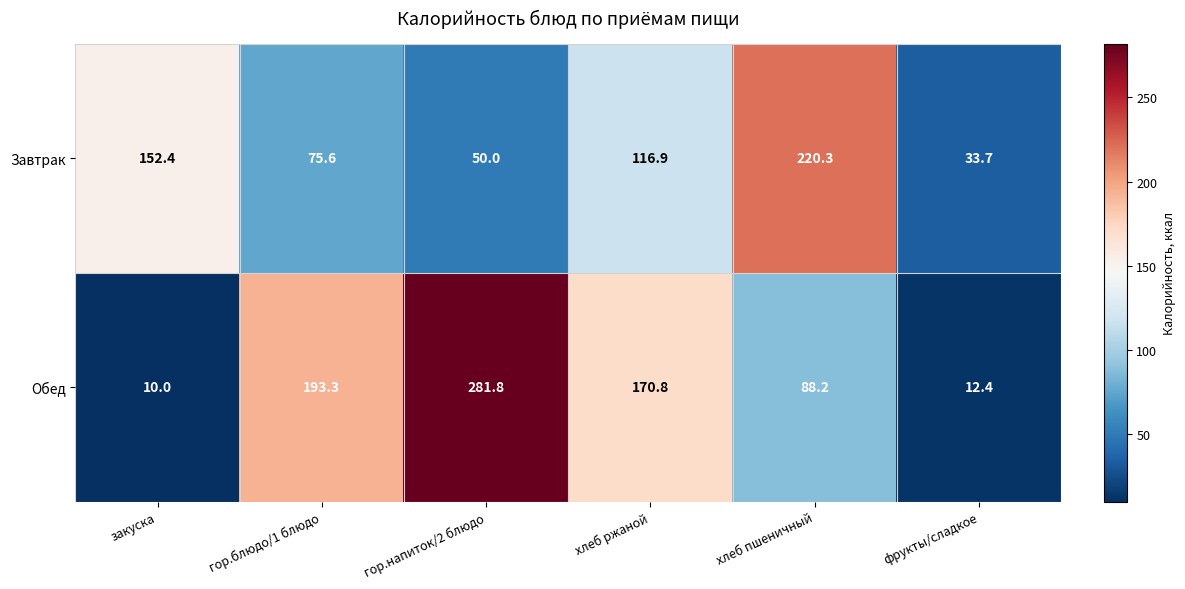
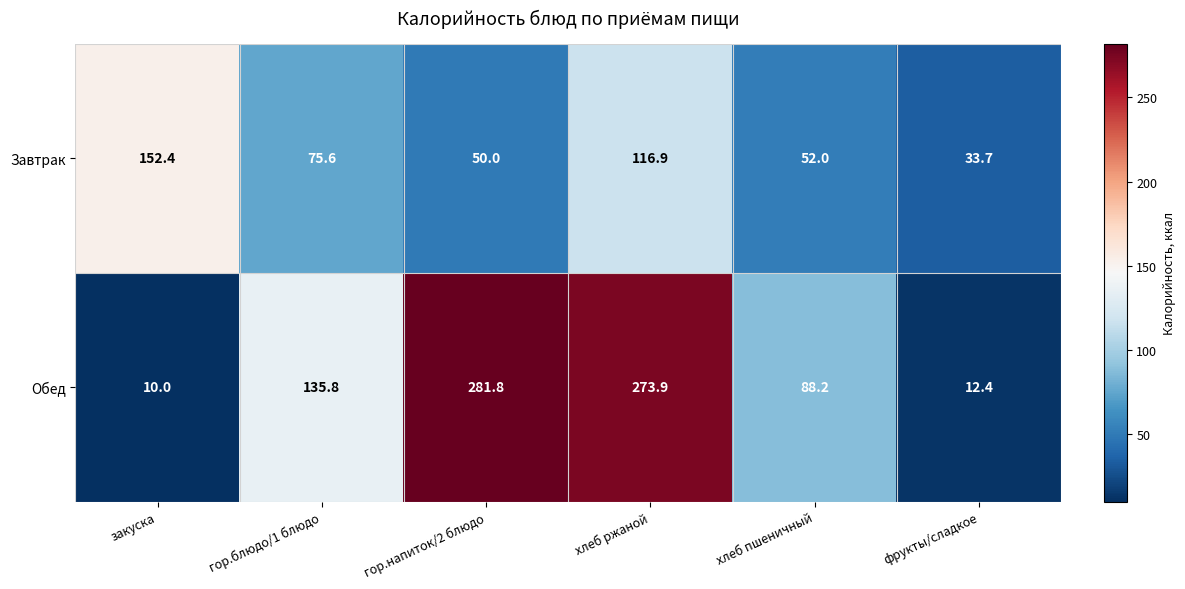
  {
    "Завтрак": {
      "закуска": 152.4,
      "гор.блюдо/1 блюдо": 75.6,
      "гор.напиток/2 блюдо": 50.0,
      "хлеб ржаной": 116.9,
-     "хлеб пшеничный": 220.3,
+     "хлеб пшеничный": 52.0,
      "фрукты/сладкое": 33.7
    },
    "Обед": {
      "закуска": 10.0,
-     "гор.блюдо/1 блюдо": 193.3,
+     "гор.блюдо/1 блюдо": 135.8,
      "гор.напиток/2 блюдо": 281.8,
-     "хлеб ржаной": 170.8,
+     "хлеб ржаной": 273.9,
      "хлеб пшеничный": 88.2,
      "фрукты/сладкое": 12.4
    }
  }
